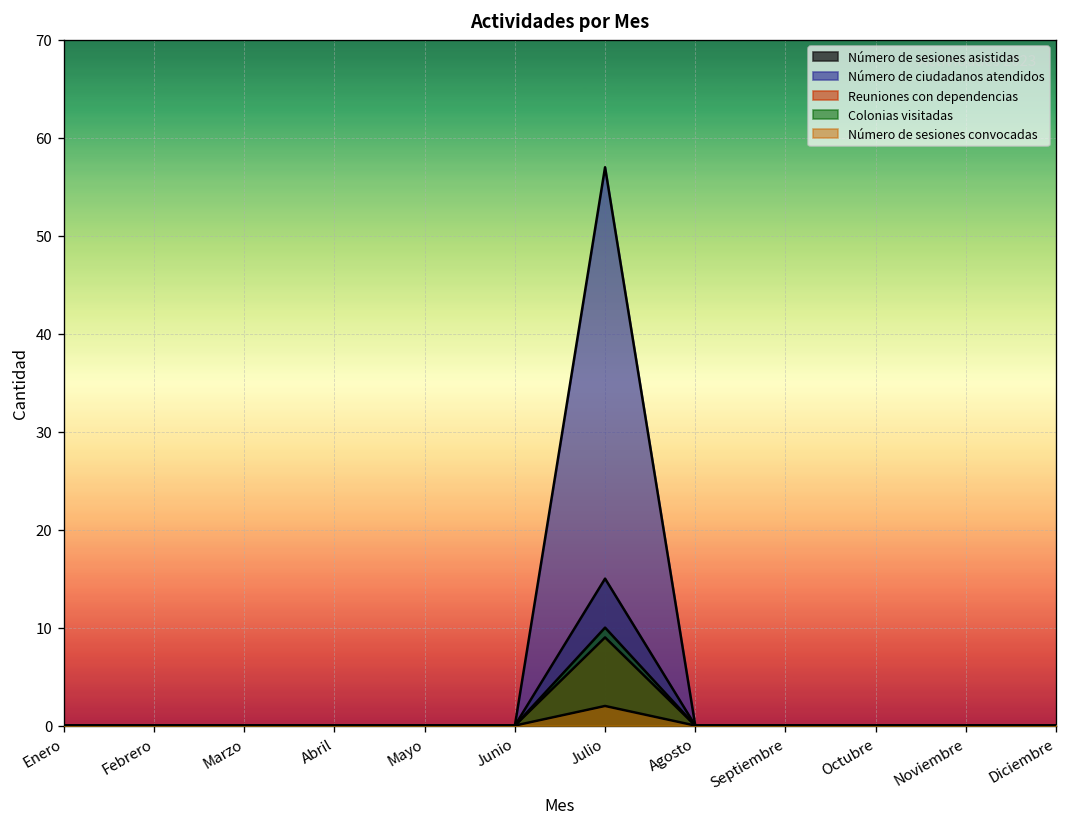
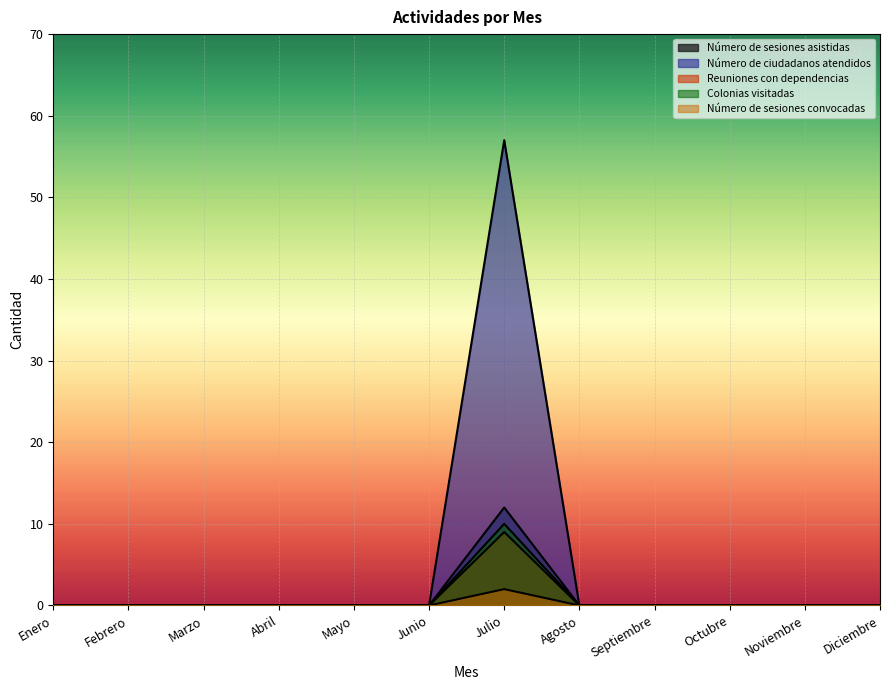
  {
    "Número de sesiones asistidas": {
-     "Julio": 15
+     "Julio": 12
    },
    "Número de ciudadanos atendidos": {
      "Julio": 57
    },
    "Colonias visitadas": {
      "Julio": 10
    }
  }
